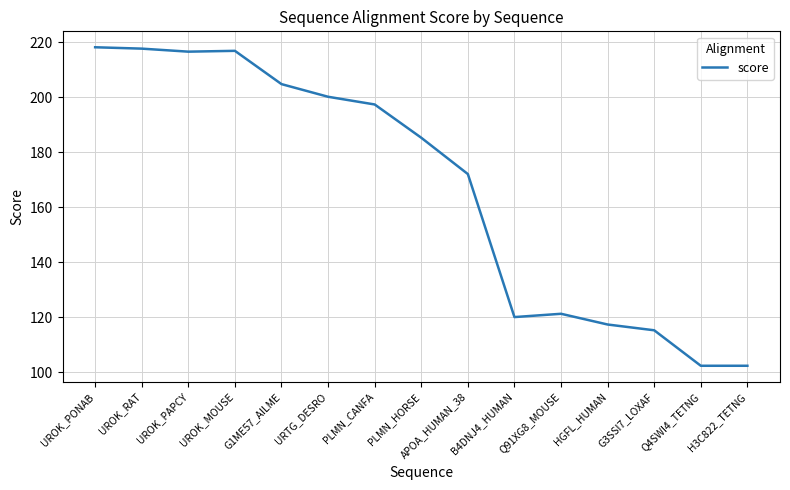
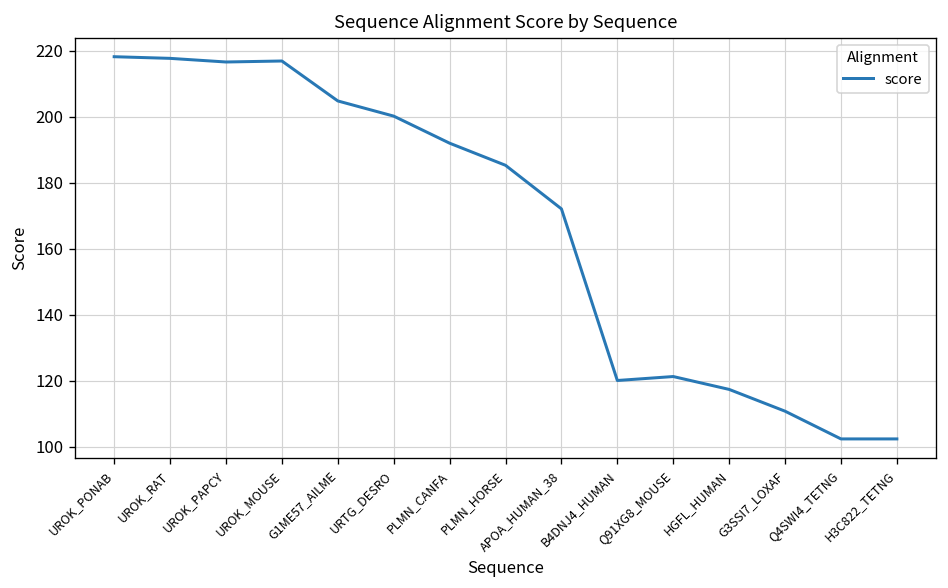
  {
    "UROK_PONAB": 218,
    "UROK_RAT": 218,
    "UROK_PAPCY": 217,
    "UROK_MOUSE": 217,
    "G1ME57_AILME": 205,
    "URTG_DESRO": 200,
-   "PLMN_CANFA": 197,
+   "PLMN_CANFA": 192,
    "PLMN_HORSE": 185,
    "APOA_HUMAN_38": 172,
    "B4DNJ4_HUMAN": 120,
    "Q91XG8_MOUSE": 121,
    "HGFL_HUMAN": 117,
-   "G3SSI7_LOXAF": 115,
+   "G3SSI7_LOXAF": 111,
    "Q4SWI4_TETNG": 102,
    "H3C822_TETNG": 102
  }
